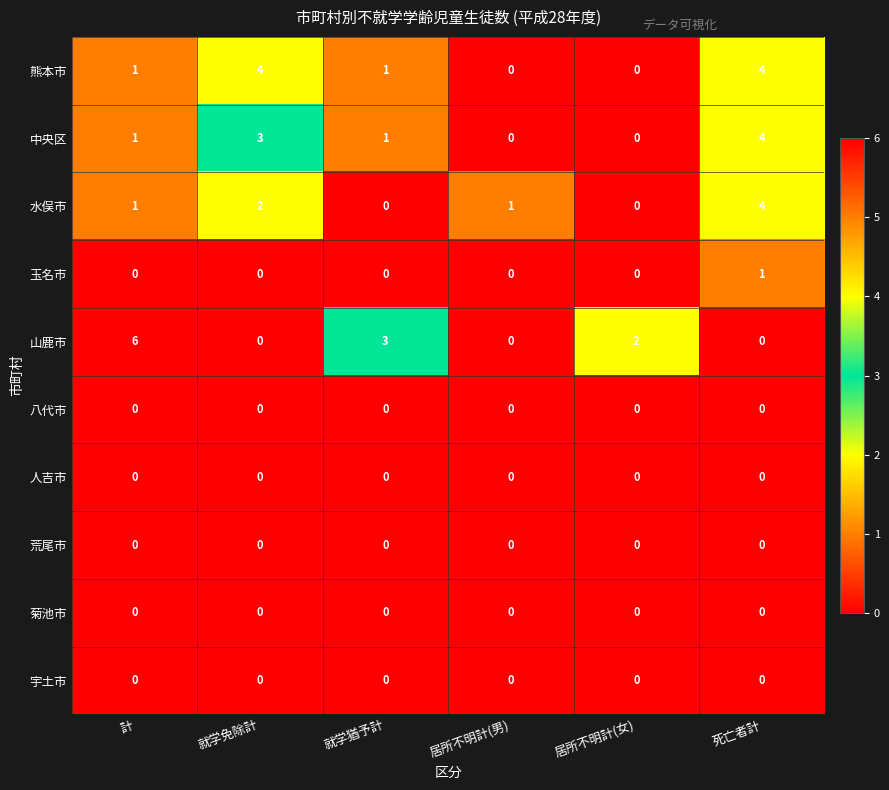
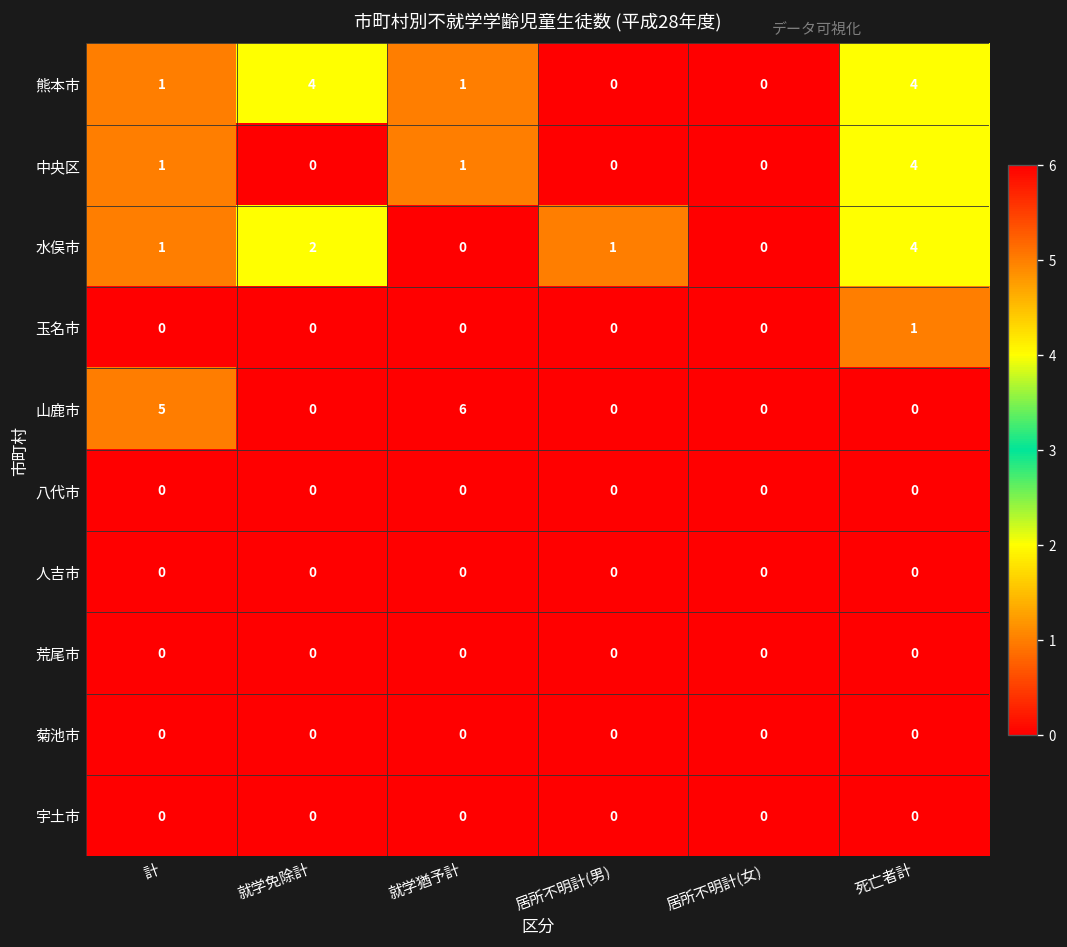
  {
    "熊本市": {
      "計": 1,
      "就学免除計": 4,
      "就学猶予計": 1,
      "居所不明計(男)": 0,
      "居所不明計(女)": 0,
      "死亡者計": 4
    },
    "中央区": {
      "計": 1,
-     "就学免除計": 3,
+     "就学免除計": 0,
      "就学猶予計": 1,
      "居所不明計(男)": 0,
      "居所不明計(女)": 0,
      "死亡者計": 4
    },
    "水俣市": {
      "計": 1,
      "就学免除計": 2,
      "就学猶予計": 0,
      "居所不明計(男)": 1,
      "居所不明計(女)": 0,
      "死亡者計": 4
    },
    "玉名市": {
      "計": 0,
      "就学免除計": 0,
      "就学猶予計": 0,
      "居所不明計(男)": 0,
      "居所不明計(女)": 0,
      "死亡者計": 1
    },
    "山鹿市": {
-     "計": 6,
+     "計": 5,
      "就学免除計": 0,
-     "就学猶予計": 3,
+     "就学猶予計": 6,
      "居所不明計(男)": 0,
-     "居所不明計(女)": 2,
+     "居所不明計(女)": 0,
      "死亡者計": 0
    },
    "八代市": {
      "計": 0,
      "就学免除計": 0,
      "就学猶予計": 0,
      "居所不明計(男)": 0,
      "居所不明計(女)": 0,
      "死亡者計": 0
    },
    "人吉市": {
      "計": 0,
      "就学免除計": 0,
      "就学猶予計": 0,
      "居所不明計(男)": 0,
      "居所不明計(女)": 0,
      "死亡者計": 0
    },
    "荒尾市": {
      "計": 0,
      "就学免除計": 0,
      "就学猶予計": 0,
      "居所不明計(男)": 0,
      "居所不明計(女)": 0,
      "死亡者計": 0
    },
    "菊池市": {
      "計": 0,
      "就学免除計": 0,
      "就学猶予計": 0,
      "居所不明計(男)": 0,
      "居所不明計(女)": 0,
      "死亡者計": 0
    },
    "宇土市": {
      "計": 0,
      "就学免除計": 0,
      "就学猶予計": 0,
      "居所不明計(男)": 0,
      "居所不明計(女)": 0,
      "死亡者計": 0
    }
  }
